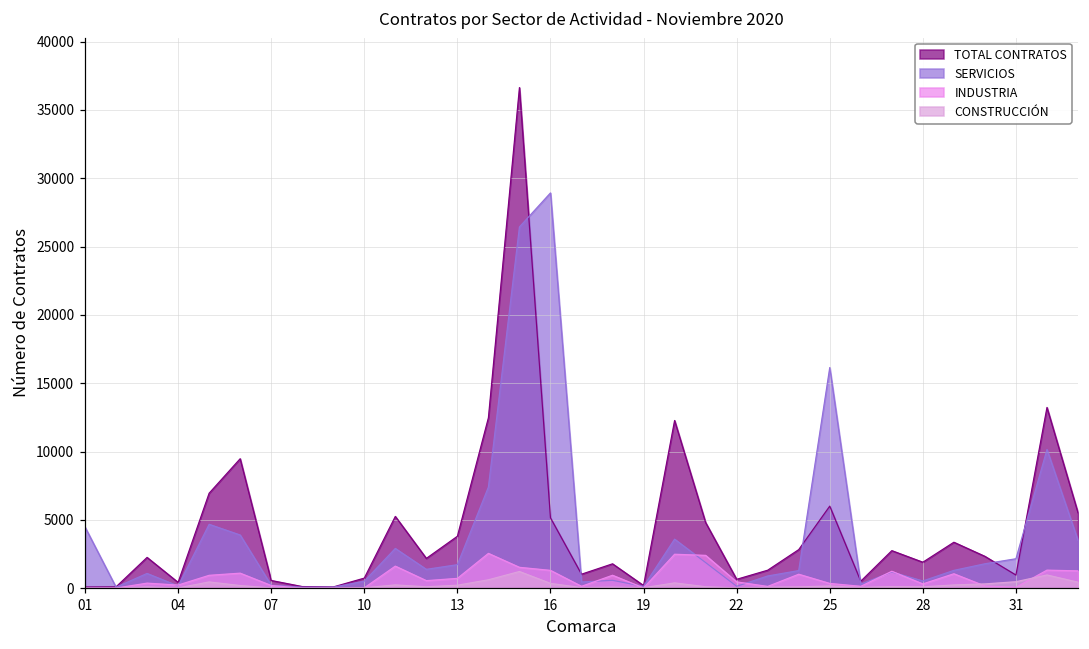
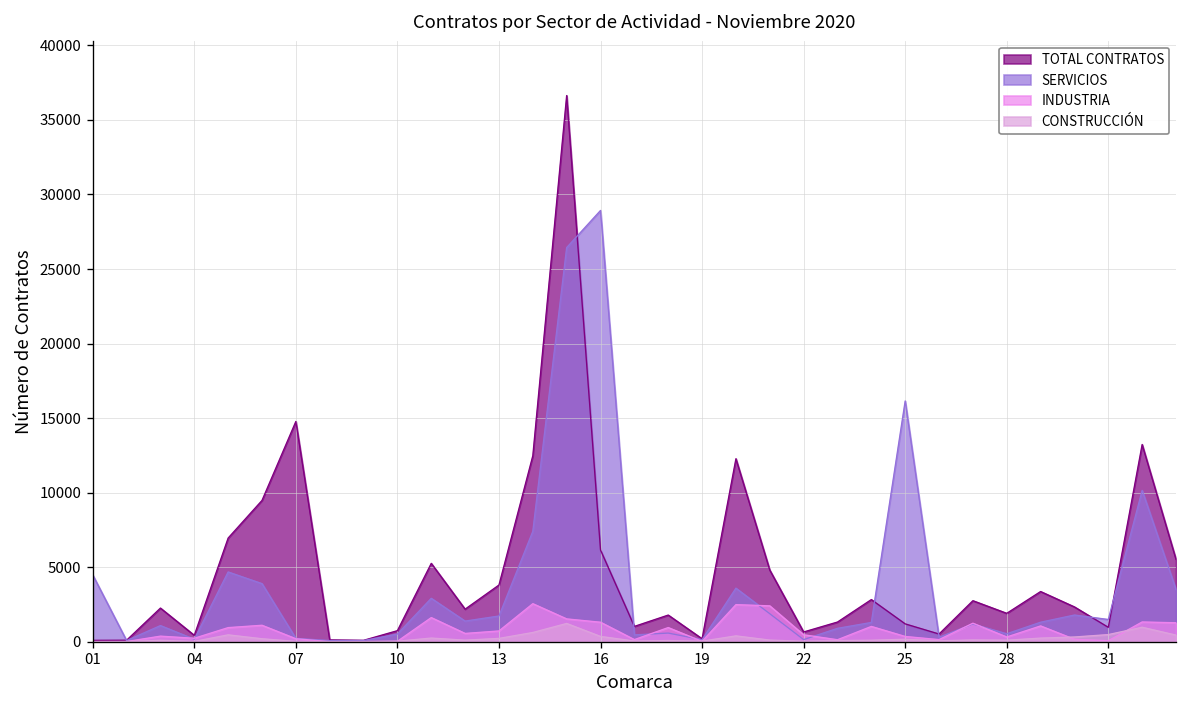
  {
    "TOTAL CONTRATOS": {
-     "07": 600,
+     "07": 14800,
      "10": 700,
      "13": 3800,
-     "16": 5100,
-     "25": 6000,
+     "16": 6100,
+     "25": 1200,
      "28": 1900,
      "31": 1000
    },
    "SERVICIOS": {
      "01": 4500,
      "10": 500,
      "13": 1700,
      "16": 28900,
      "25": 16100,
      "28": 500,
-     "31": 2200
+     "31": 1500
    }
  }
